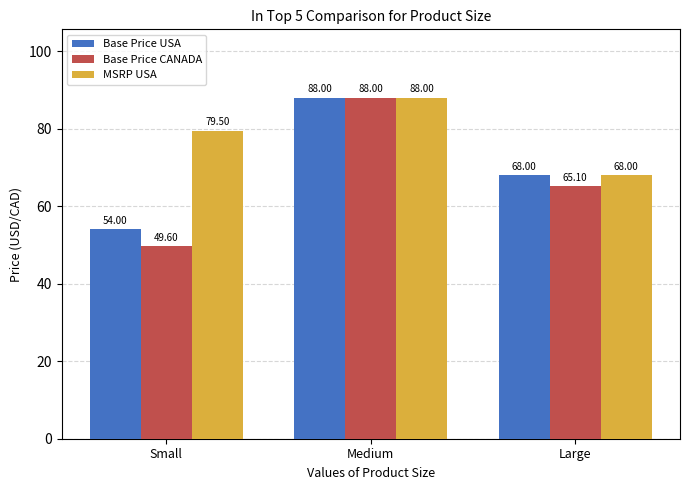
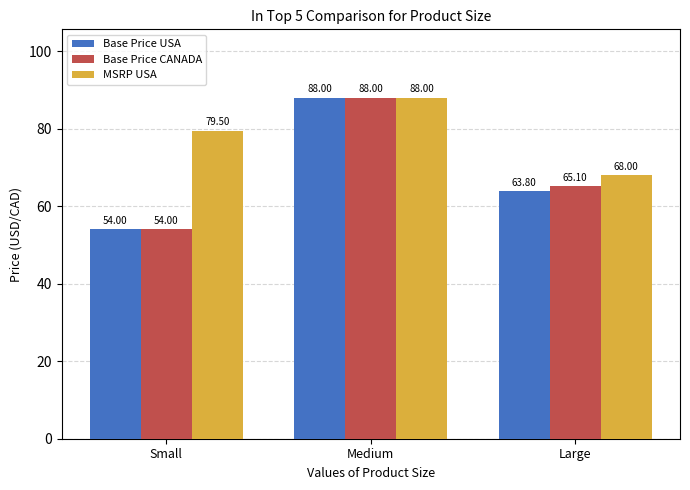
  {
    "Base Price USA": {
      "Small": 54.00,
      "Medium": 88.00,
-     "Large": 68.00
+     "Large": 63.80
    },
    "Base Price CANADA": {
-     "Small": 49.60,
+     "Small": 54.00,
      "Medium": 88.00,
      "Large": 65.10
    },
    "MSRP USA": {
      "Small": 79.50,
      "Medium": 88.00,
      "Large": 68.00
    }
  }
